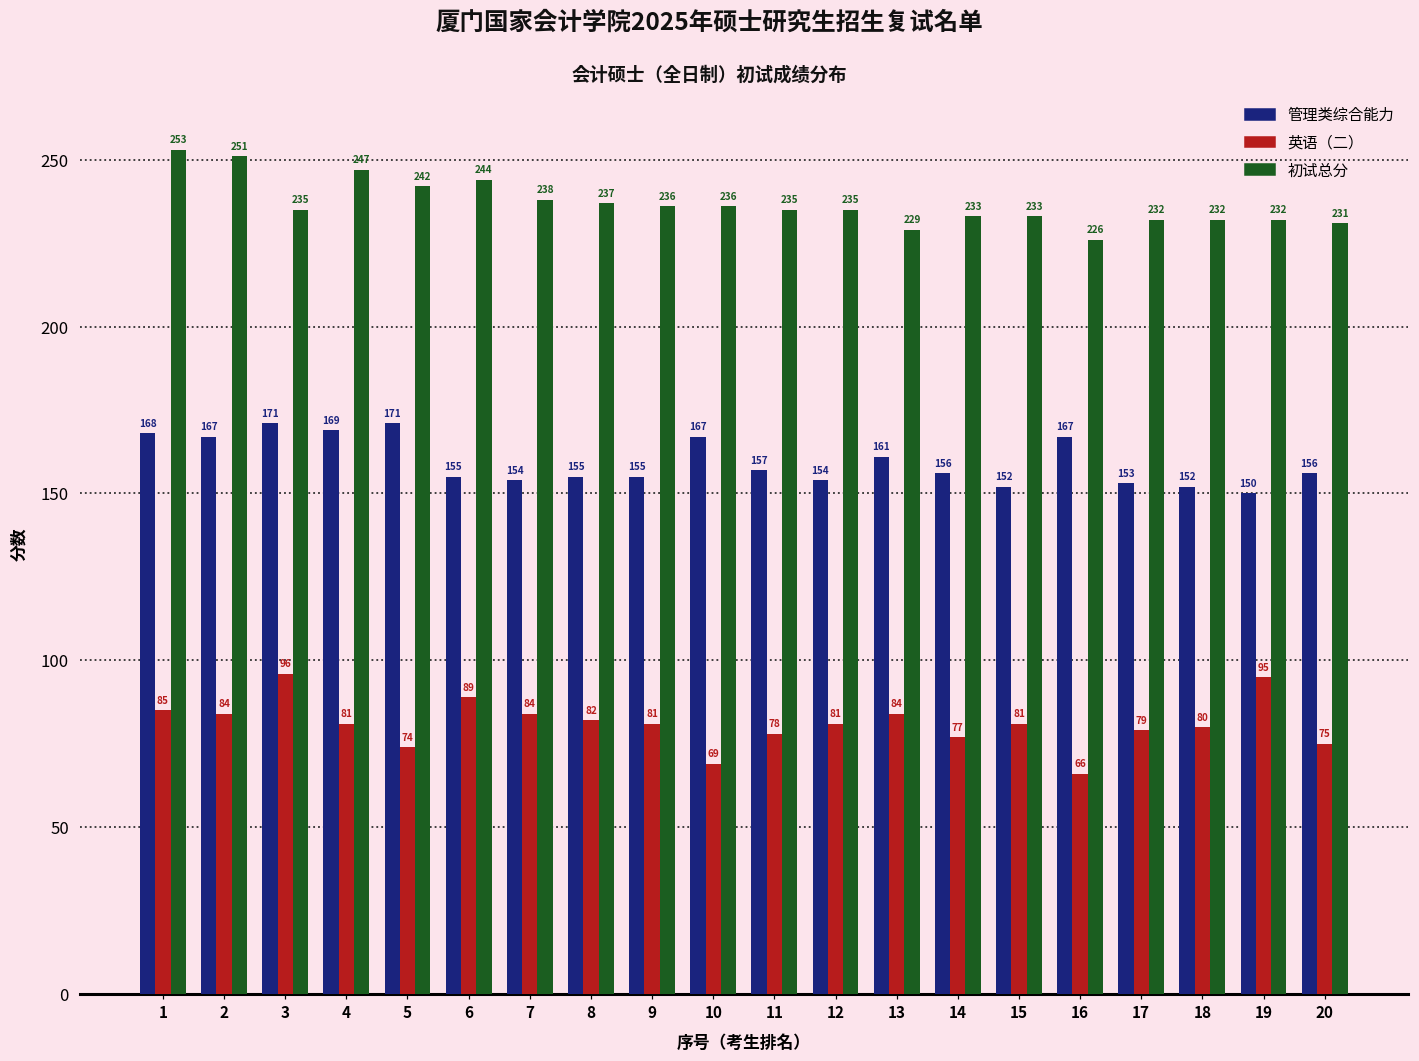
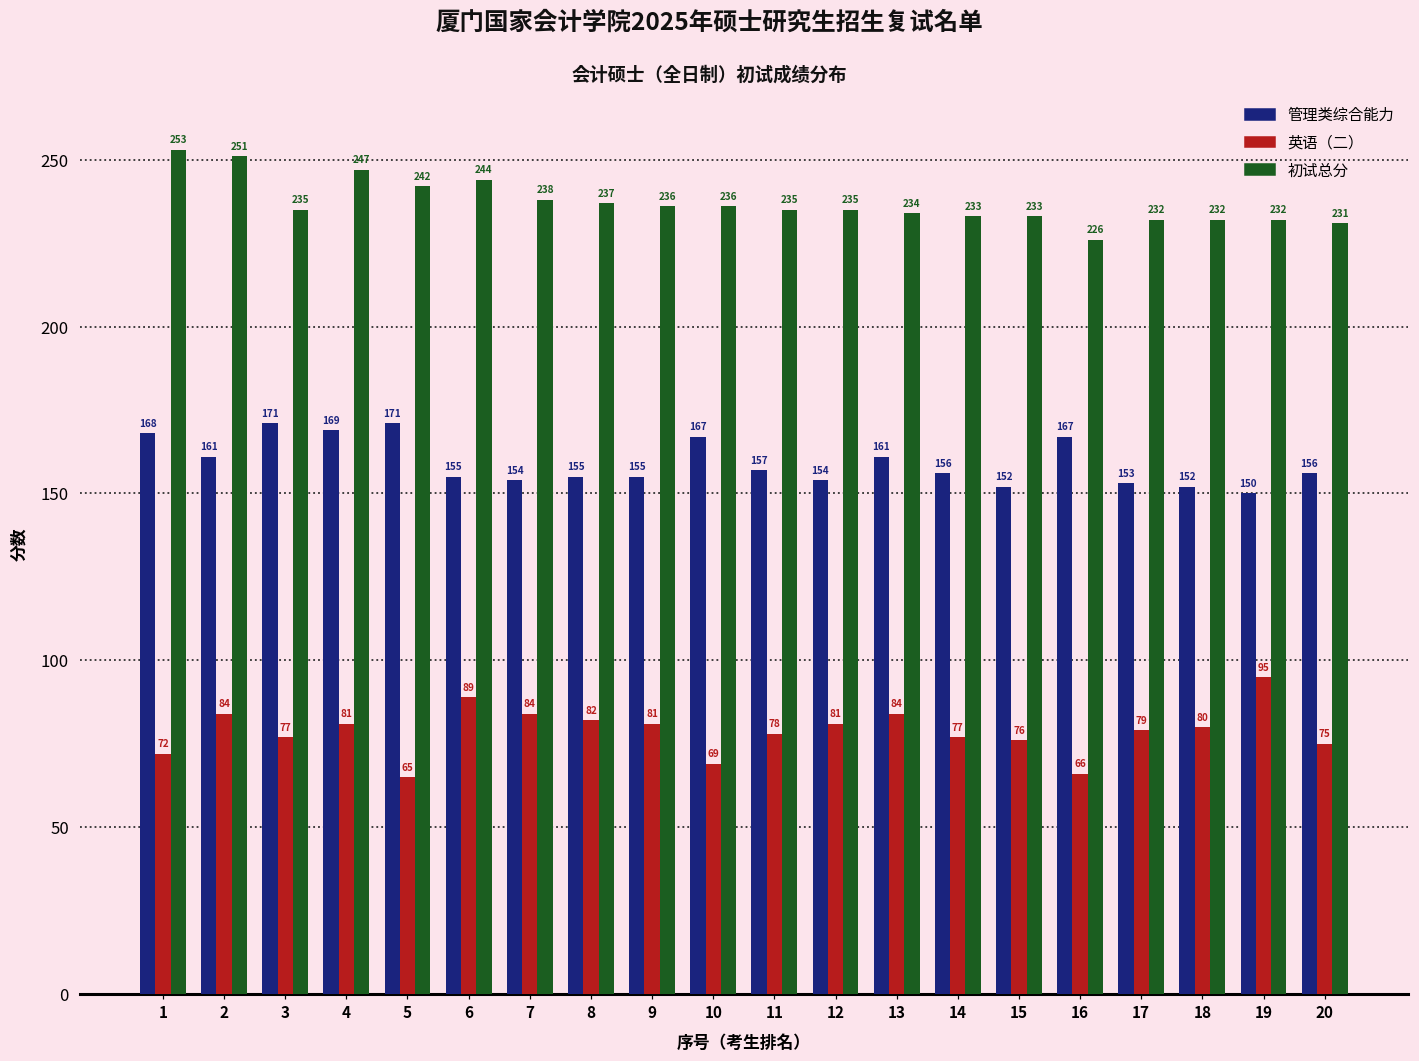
  {
    "管理类综合能力": {
      "1": 168,
-     "2": 167,
+     "2": 161,
      "3": 171,
      "4": 169,
      "5": 171,
      "6": 155,
      "7": 154,
      "8": 155,
      "9": 155,
      "10": 167,
      "11": 157,
      "12": 154,
      "13": 161,
      "14": 156,
      "15": 152,
      "16": 167,
      "17": 153,
      "18": 152,
      "19": 150,
      "20": 156
    },
    "英语（二）": {
-     "1": 85,
+     "1": 72,
      "2": 84,
-     "3": 96,
+     "3": 77,
      "4": 81,
-     "5": 74,
+     "5": 65,
      "6": 89,
      "7": 84,
      "8": 82,
      "9": 81,
      "10": 69,
      "11": 78,
      "12": 81,
      "13": 84,
      "14": 77,
-     "15": 81,
+     "15": 76,
      "16": 66,
      "17": 79,
      "18": 80,
      "19": 95,
      "20": 75
    },
    "初试总分": {
      "1": 253,
      "2": 251,
      "3": 235,
      "4": 247,
      "5": 242,
      "6": 244,
      "7": 238,
      "8": 237,
      "9": 236,
      "10": 236,
      "11": 235,
      "12": 235,
-     "13": 229,
+     "13": 234,
      "14": 233,
      "15": 233,
      "16": 226,
      "17": 232,
      "18": 232,
      "19": 232,
      "20": 231
    }
  }
